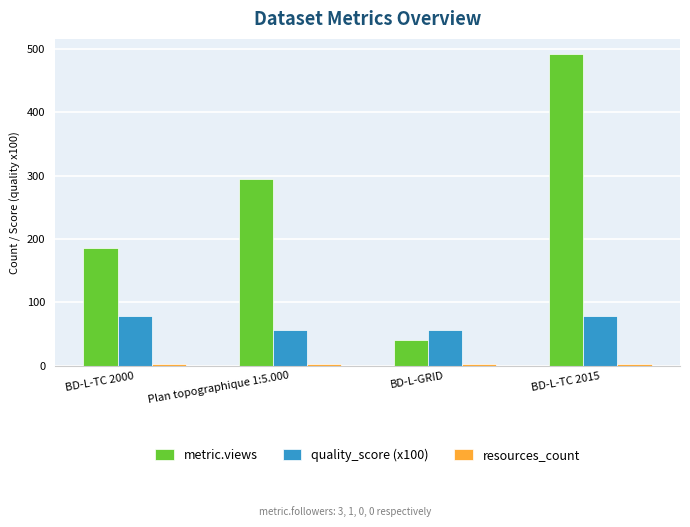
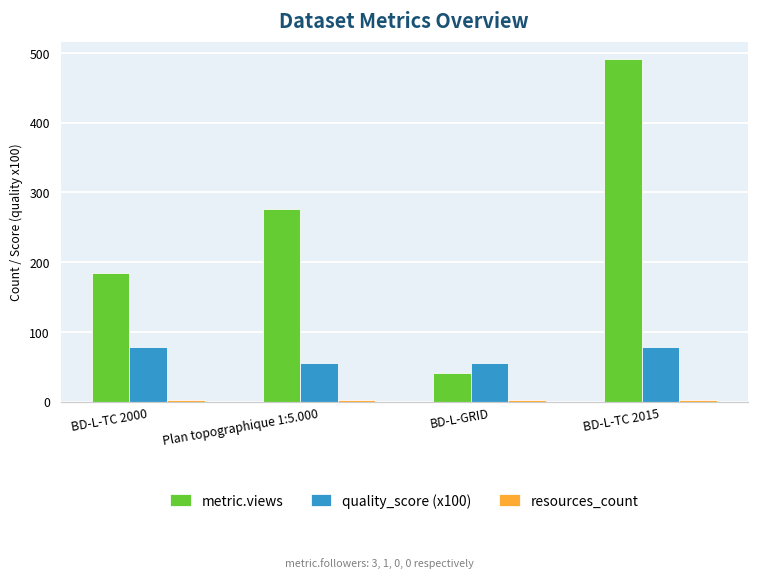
  {
    "metric.views": {
      "BD-L-TC 2000": 190,
-     "Plan topographique 1:5.000": 290,
+     "Plan topographique 1:5.000": 280,
      "BD-L-GRID": 40,
      "BD-L-TC 2015": 490
    },
    "quality_score (x100)": {
      "BD-L-TC 2000": 80,
      "Plan topographique 1:5.000": 60,
      "BD-L-GRID": 60,
      "BD-L-TC 2015": 80
    }
  }
